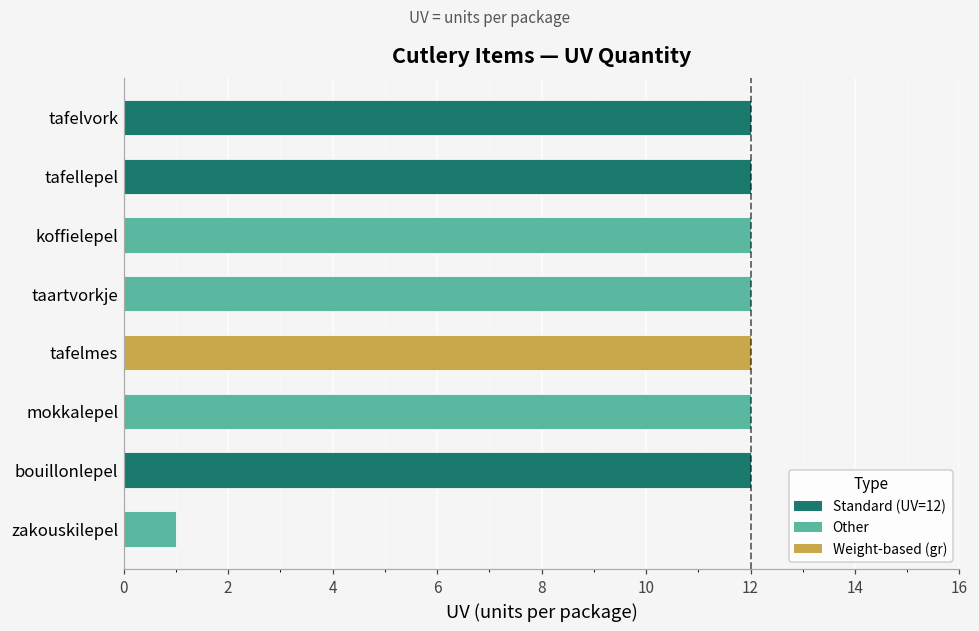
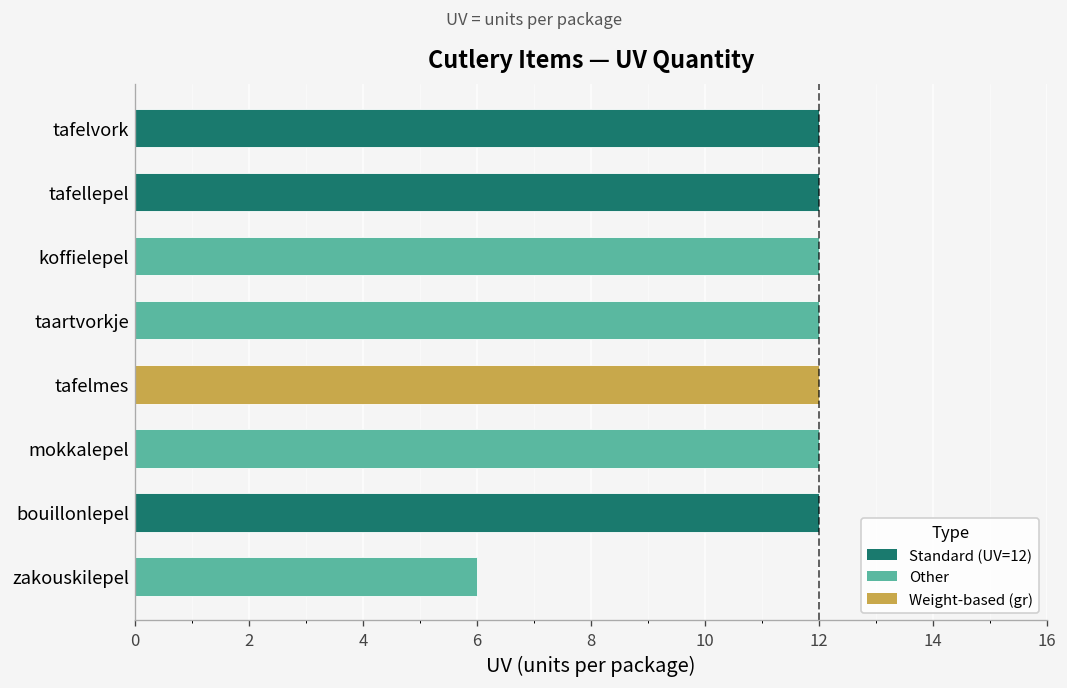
  {
    "tafelvork": 12,
    "tafellepel": 12,
    "koffielepel": 12,
    "taartvorkje": 12,
    "tafelmes": 12,
    "mokkalepel": 12,
    "bouillonlepel": 12,
-   "zakouskilepel": 1
+   "zakouskilepel": 6
  }
